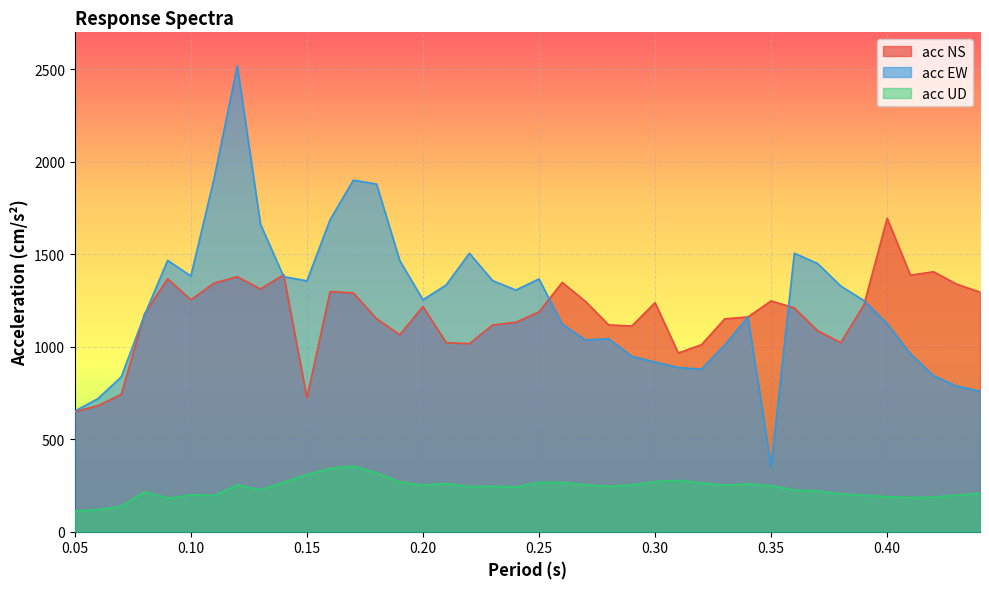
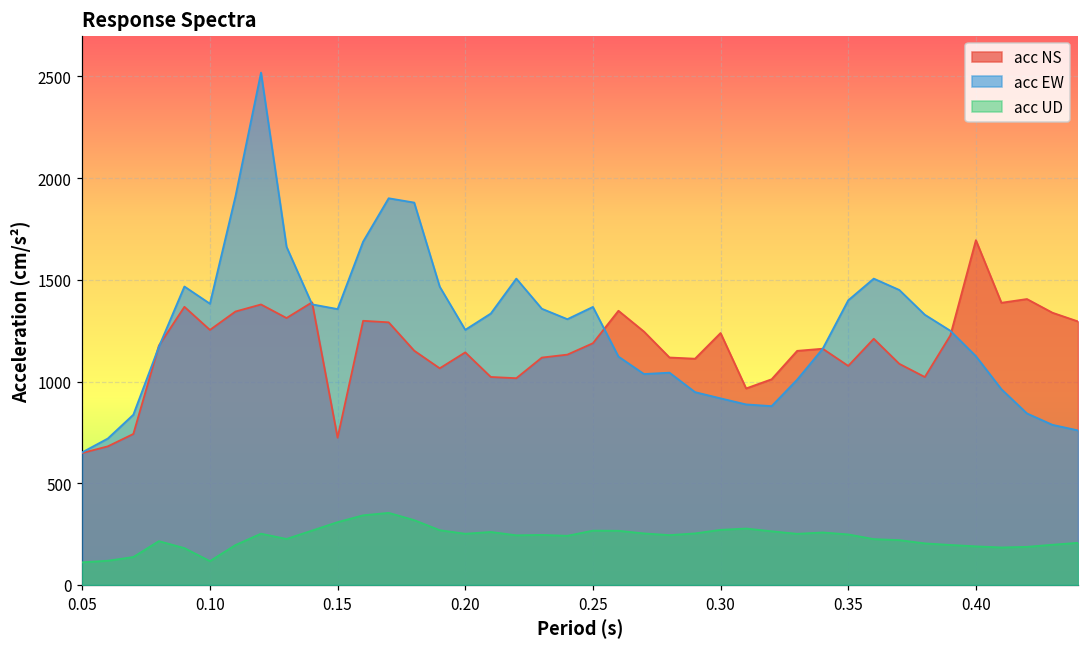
  {
    "acc NS": {
      "0.10": 1250,
      "0.15": 720,
-     "0.20": 1220,
+     "0.20": 1140,
      "0.25": 1190,
      "0.30": 1240,
-     "0.35": 1250,
+     "0.35": 1080,
      "0.40": 1690
    },
    "acc EW": {
      "0.10": 1380,
      "0.15": 1360,
      "0.20": 1250,
      "0.25": 1370,
      "0.30": 920,
-     "0.35": 350,
+     "0.35": 1400,
      "0.40": 1120
    },
    "acc UD": {
      "0.05": 110,
-     "0.10": 200,
+     "0.10": 120,
      "0.15": 310,
      "0.20": 250,
      "0.25": 270,
      "0.30": 270,
      "0.35": 250,
      "0.40": 190
    }
  }
